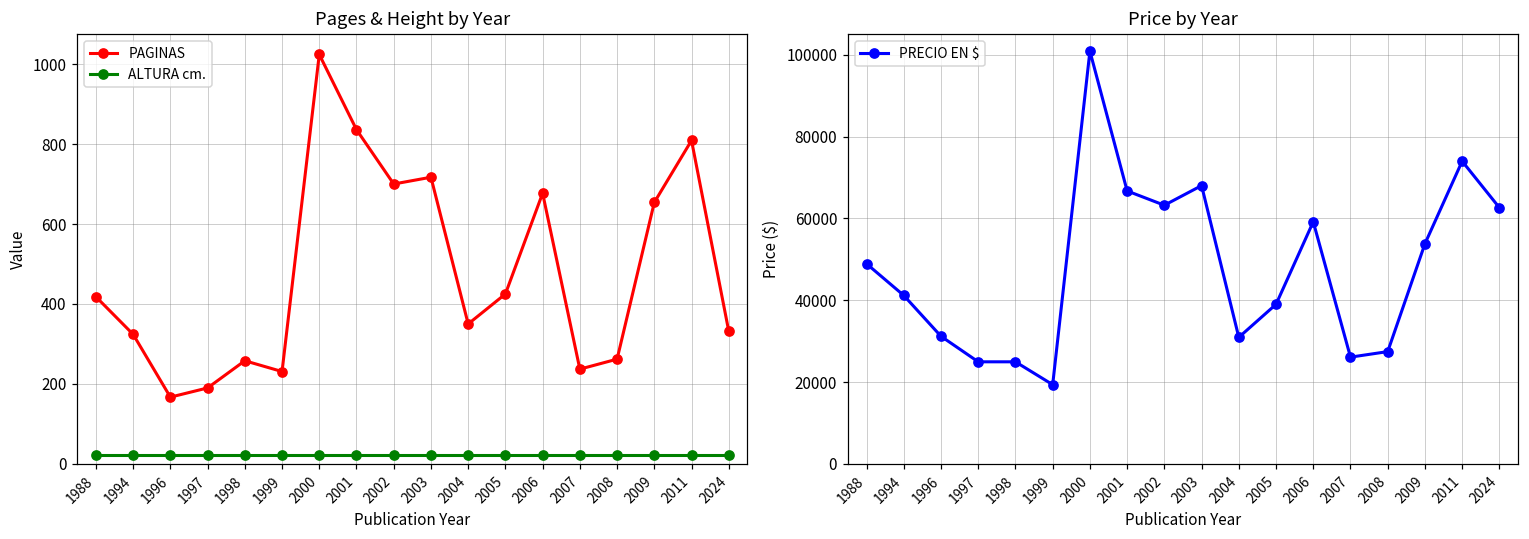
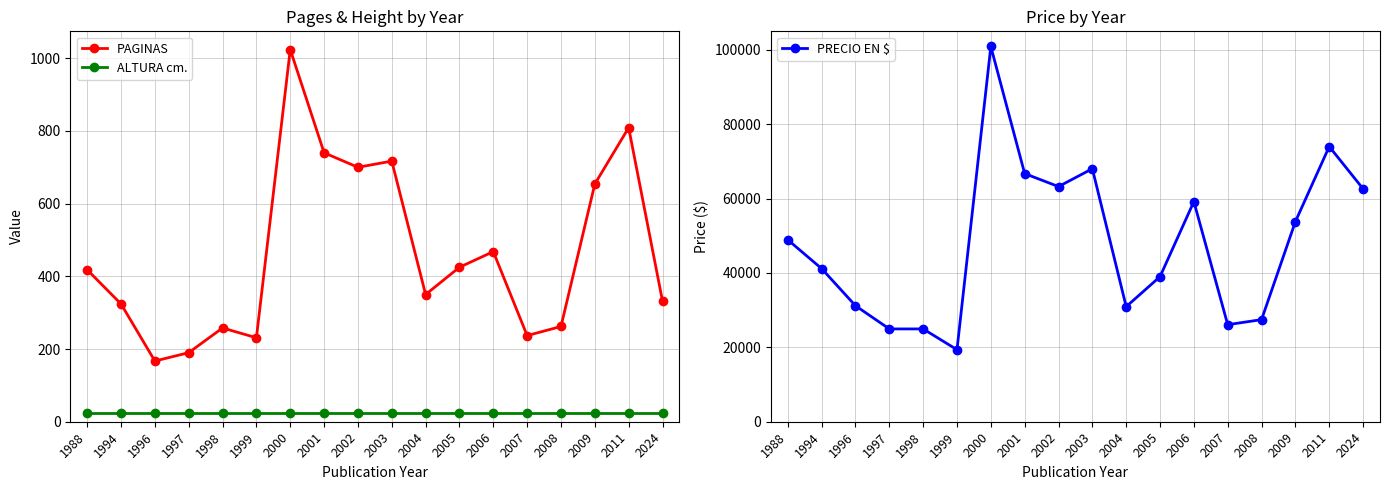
  {
    "Pages & Height by Year": {
      "PAGINAS": {
        "1988": 420,
        "1994": 320,
        "1996": 170,
        "1997": 190,
        "1998": 260,
        "1999": 230,
        "2000": 1020,
-       "2001": 840,
+       "2001": 740,
        "2002": 700,
        "2003": 720,
        "2004": 350,
        "2005": 430,
-       "2006": 680,
+       "2006": 470,
        "2007": 240,
        "2008": 260,
        "2009": 650,
        "2011": 810,
        "2024": 330
      },
      "ALTURA cm.": {
        "1988": 20,
        "1994": 20,
        "1996": 20,
        "1997": 20,
        "1998": 20,
        "1999": 20,
        "2000": 20,
        "2001": 20,
        "2002": 20,
        "2003": 20,
        "2004": 20,
        "2005": 20,
        "2006": 20,
        "2007": 20,
        "2008": 20,
        "2009": 20,
        "2011": 20,
        "2024": 20
      }
    },
    "Price by Year": {
      "1988": 49000,
      "1994": 41000,
      "1996": 31000,
      "1997": 25000,
      "1998": 25000,
      "1999": 19000,
      "2000": 101000,
      "2001": 67000,
      "2002": 63000,
      "2003": 68000,
      "2004": 31000,
      "2005": 39000,
      "2006": 59000,
      "2007": 26000,
      "2008": 27000,
      "2009": 54000,
      "2011": 74000,
      "2024": 63000
    }
  }
